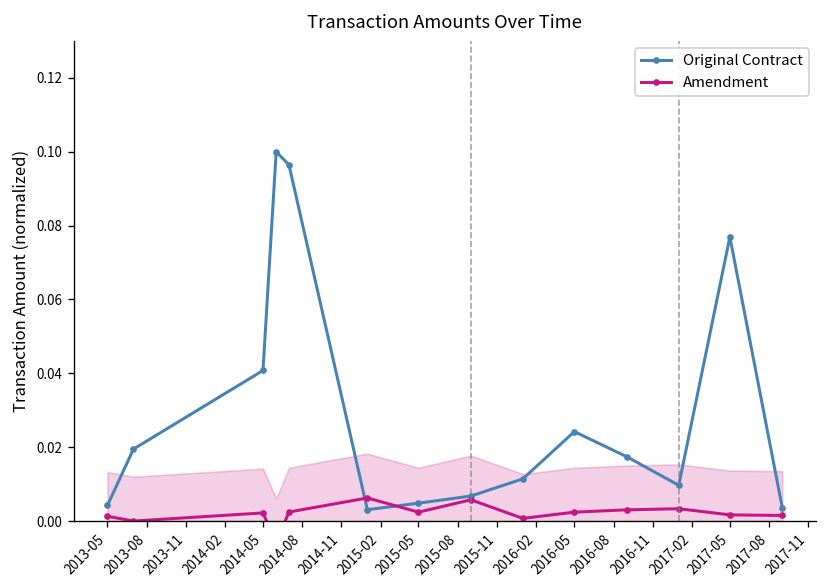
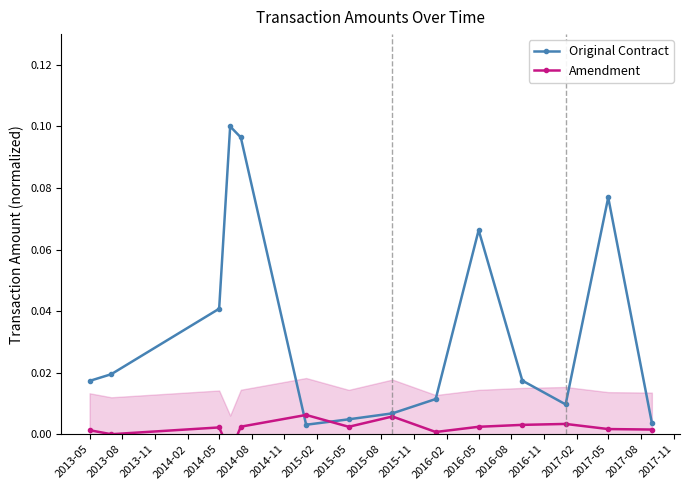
  {
    "Original Contract": {
-     "2013-05": 0.004,
+     "2013-05": 0.017,
      "2014-05": 0.041,
      "2015-05": 0.005,
-     "2016-05": 0.024,
+     "2016-05": 0.066,
      "2017-05": 0.077
    }
  }
